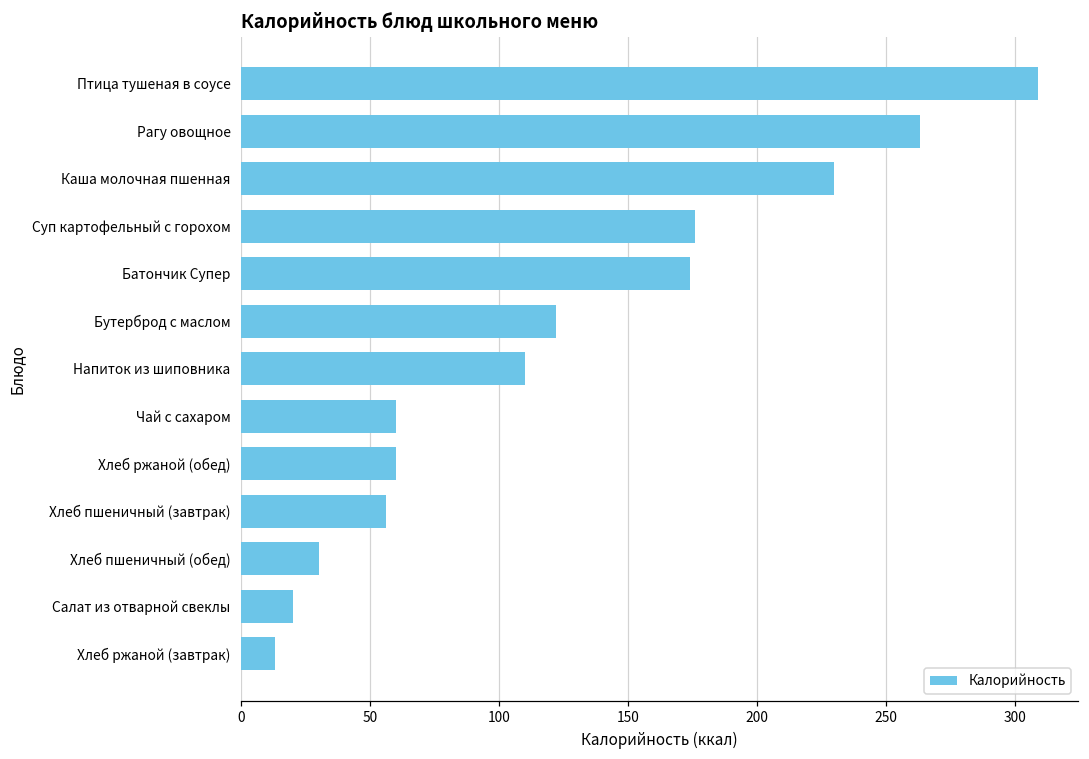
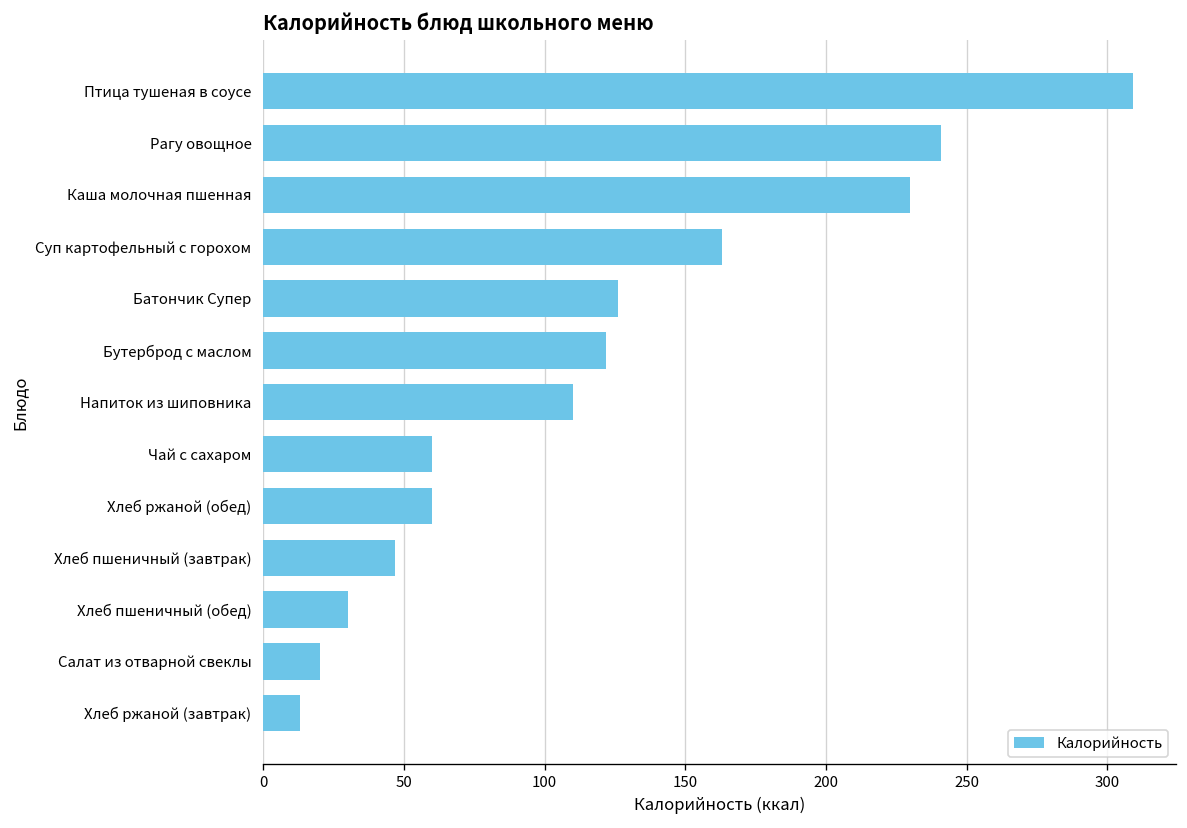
  {
    "Птица тушеная в соусе": 309,
-   "Рагу овощное": 263,
+   "Рагу овощное": 241,
    "Каша молочная пшенная": 230,
-   "Суп картофельный с горохом": 176,
-   "Батончик Супер": 174,
+   "Суп картофельный с горохом": 163,
+   "Батончик Супер": 126,
    "Бутерброд с маслом": 122,
    "Напиток из шиповника": 110,
    "Чай с сахаром": 60,
    "Хлеб ржаной (обед)": 60,
-   "Хлеб пшеничный (завтрак)": 56,
+   "Хлеб пшеничный (завтрак)": 47,
    "Хлеб пшеничный (обед)": 30,
    "Салат из отварной свеклы": 20,
    "Хлеб ржаной (завтрак)": 13
  }
